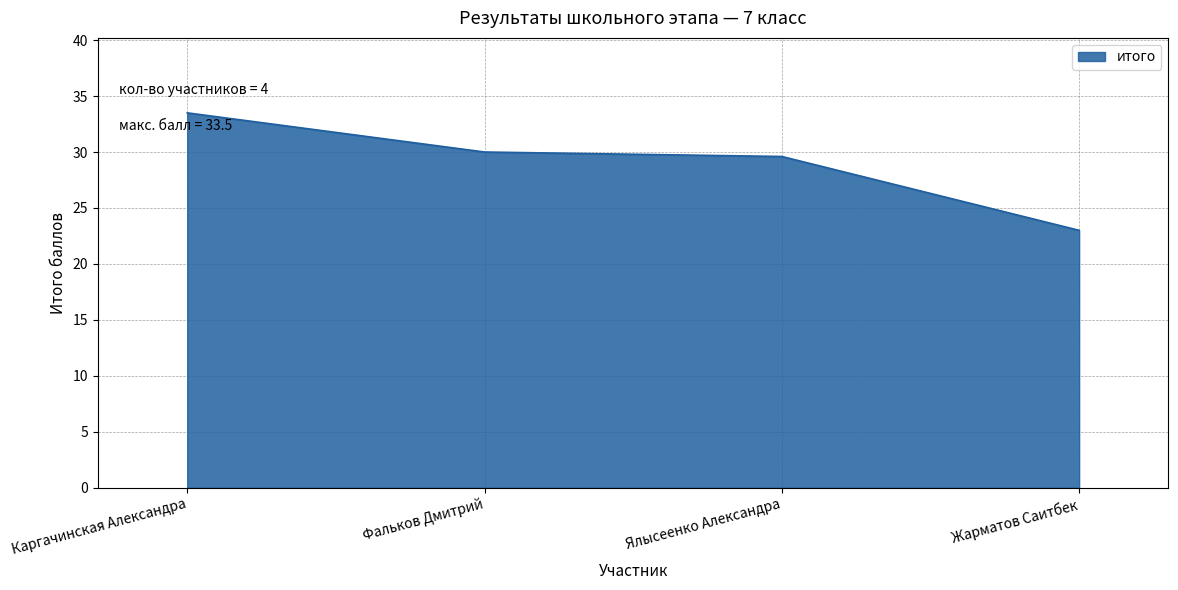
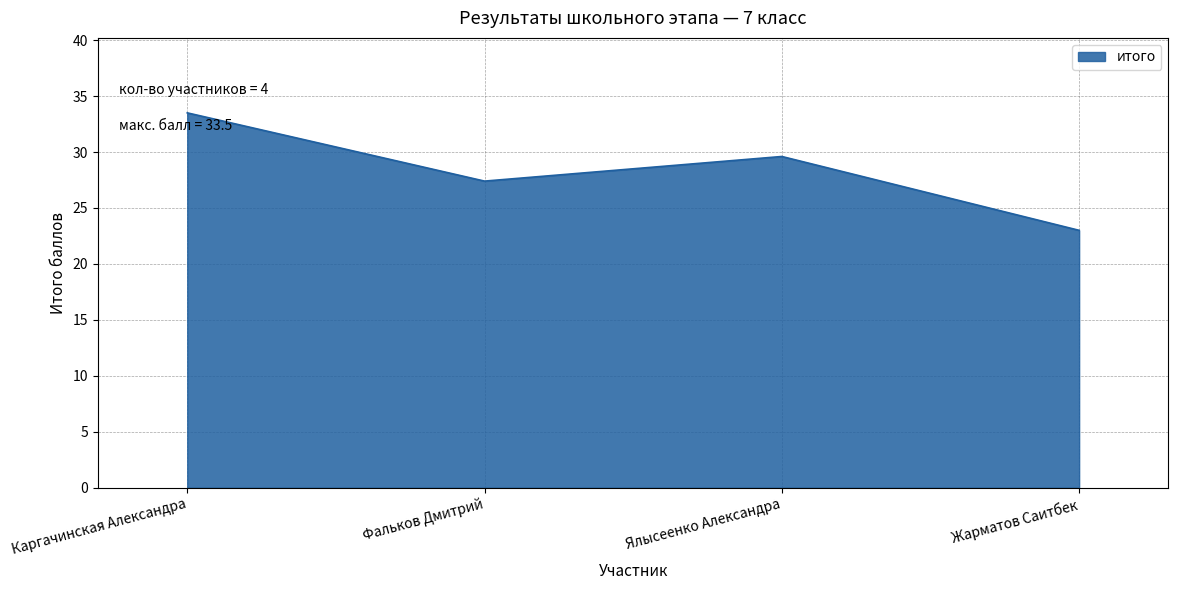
  {
-   "Фальков Дмитрий": 30.0,
+   "Фальков Дмитрий": 27.4,
    "Ялысеенко Александра": 29.6,
    "Жарматов Саитбек": 23.0
  }
